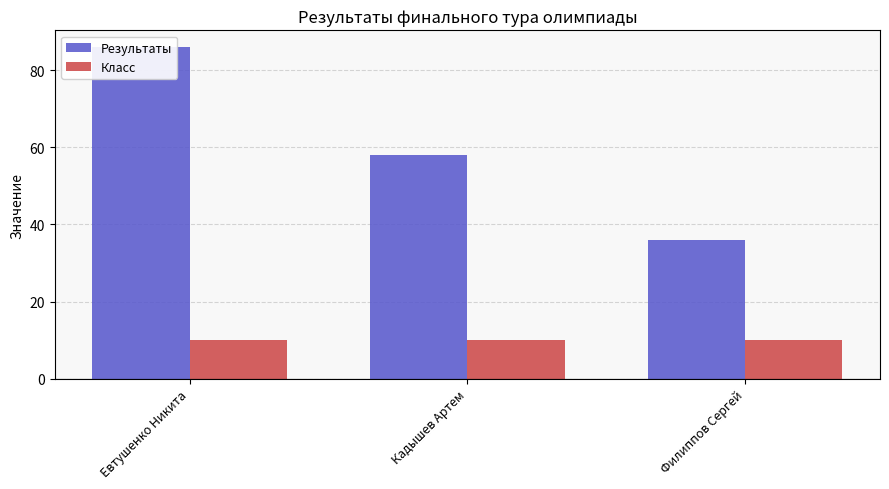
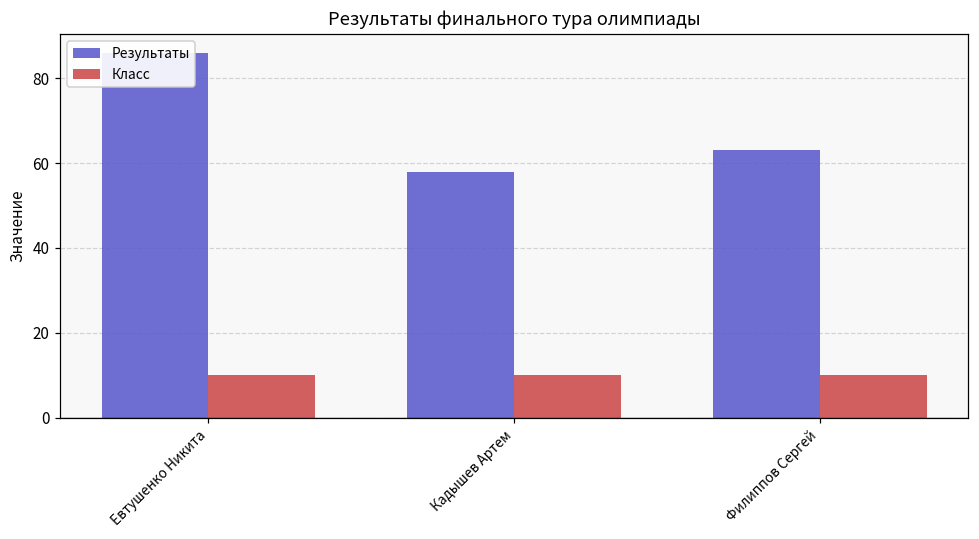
  {
    "Результаты": {
      "Кадышев Артем": 58,
-     "Филиппов Сергей": 36
+     "Филиппов Сергей": 63
    },
    "Класс": {
      "Евтушенко Никита": 10,
      "Кадышев Артем": 10,
      "Филиппов Сергей": 10
    }
  }
